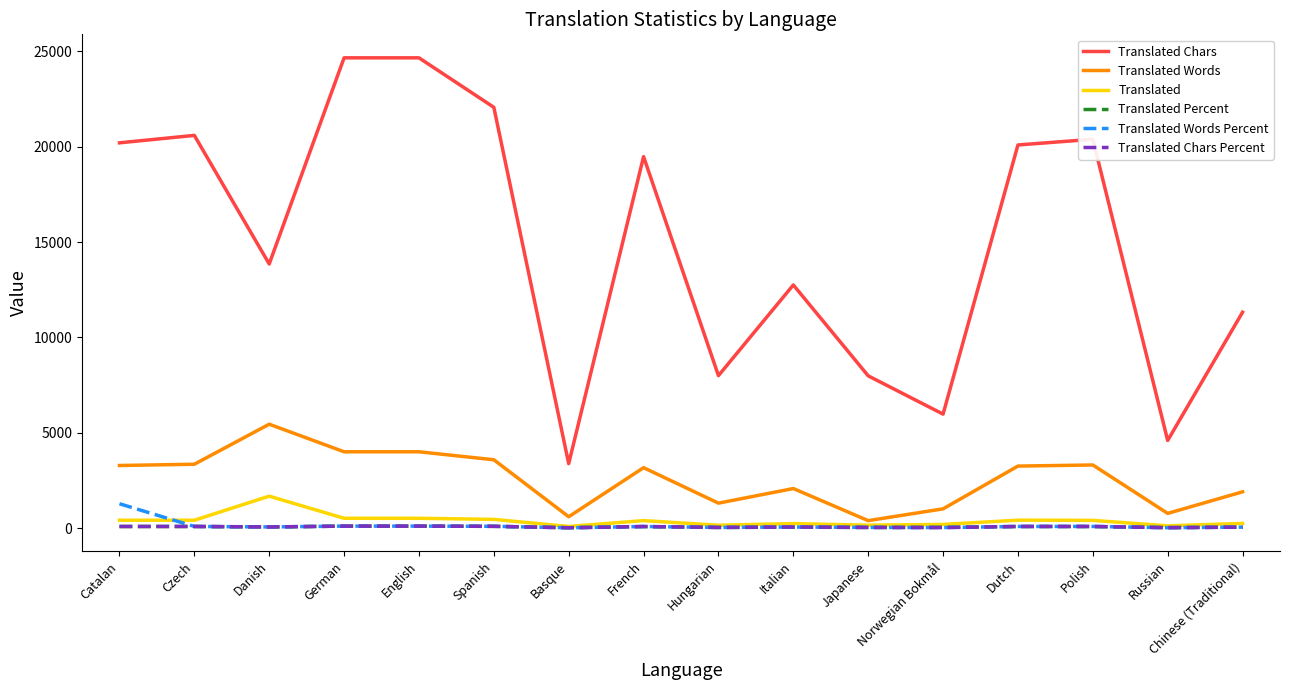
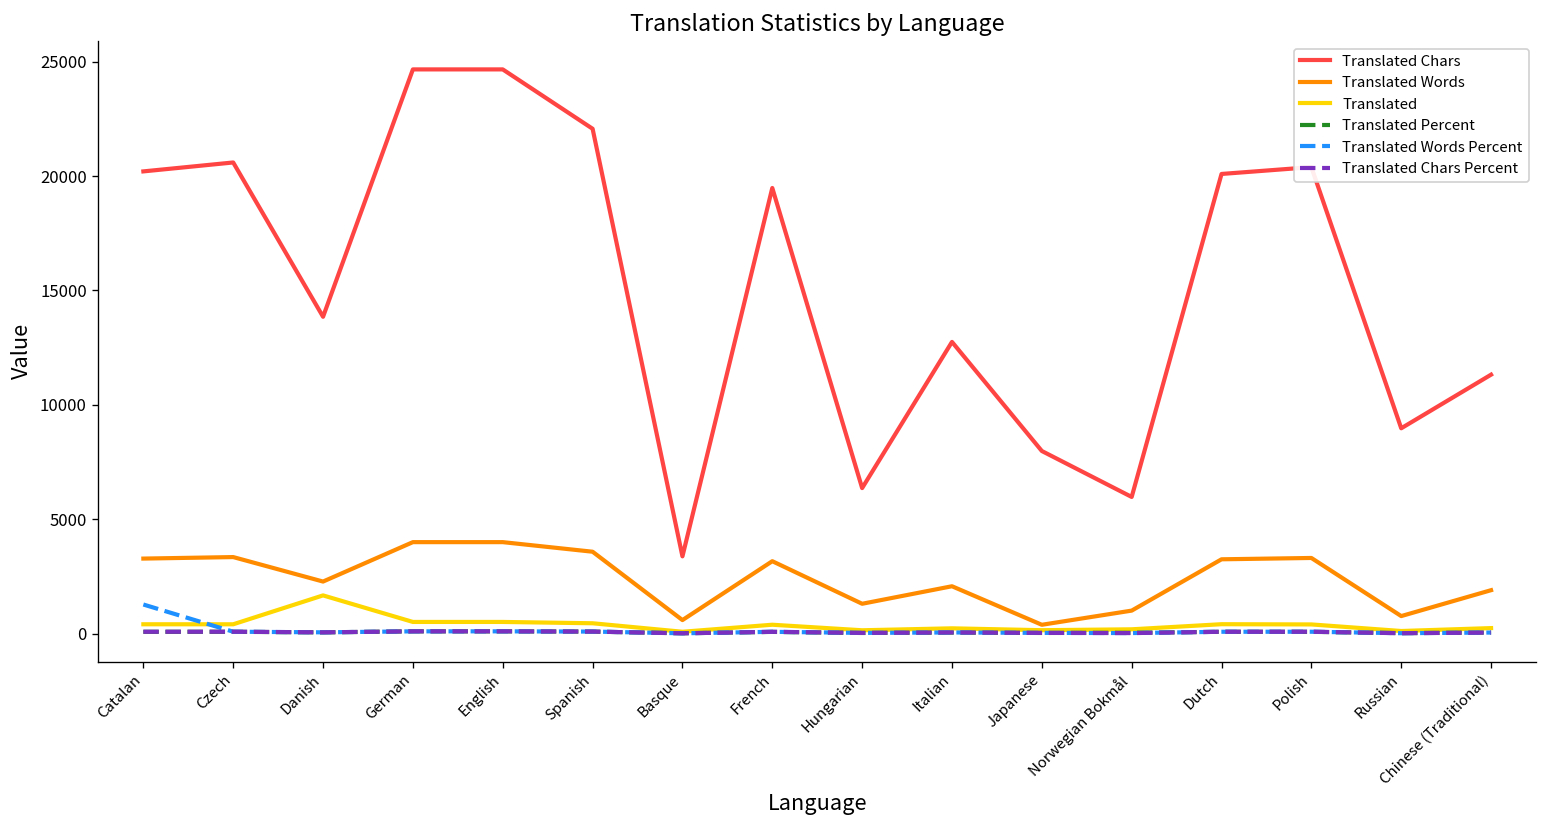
  {
    "Translated Chars": {
      "Catalan": 20200,
      "Czech": 20600,
      "Danish": 13800,
      "German": 24700,
      "English": 24700,
      "Spanish": 22100,
      "Basque": 3400,
      "French": 19500,
-     "Hungarian": 8000,
+     "Hungarian": 6400,
      "Italian": 12800,
      "Japanese": 8000,
      "Norwegian Bokmål": 6000,
      "Dutch": 20100,
-     "Russian": 4600,
+     "Russian": 9000,
      "Chinese (Traditional)": 11300
    },
    "Translated Words": {
      "Catalan": 3300,
      "Czech": 3300,
-     "Danish": 5400,
+     "Danish": 2300,
      "German": 4000,
      "English": 4000,
      "Spanish": 3600,
      "Basque": 600,
      "French": 3200,
      "Hungarian": 1300,
      "Italian": 2100,
      "Japanese": 400,
      "Norwegian Bokmål": 1000,
      "Dutch": 3200,
      "Polish": 3300,
      "Russian": 800,
      "Chinese (Traditional)": 1900
    },
    "Translated": {
      "Catalan": 400,
      "Czech": 400,
      "Danish": 1700,
      "German": 500,
      "English": 500,
      "Spanish": 500,
      "French": 400,
      "Italian": 200,
      "Norwegian Bokmål": 200,
      "Dutch": 400,
      "Polish": 400,
      "Chinese (Traditional)": 200
    },
    "Translated Words Percent": {
      "Catalan": 1300
    }
  }
